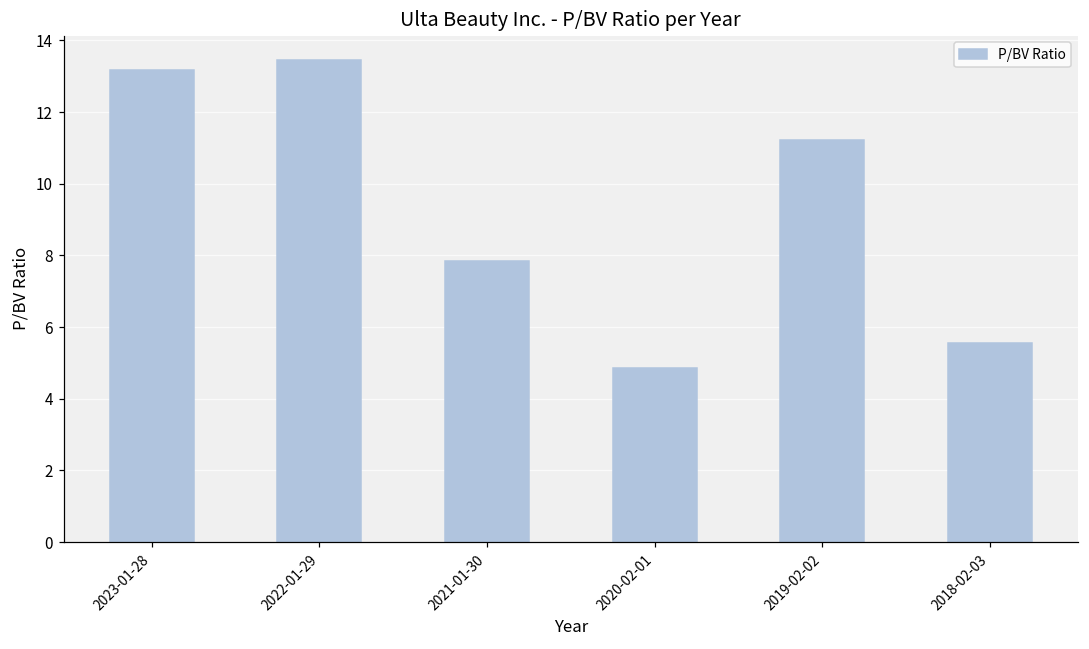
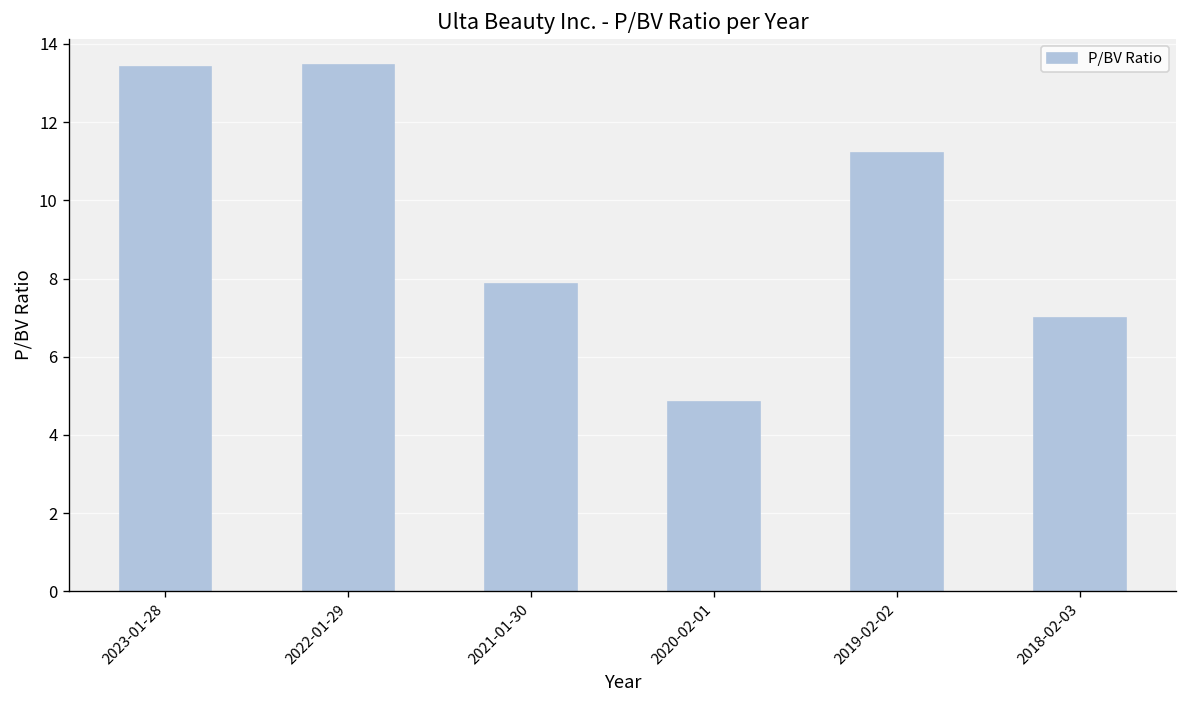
  {
-   "2023-01-28": 13.2,
+   "2023-01-28": 13.4,
    "2022-01-29": 13.5,
    "2021-01-30": 7.9,
    "2020-02-01": 4.9,
    "2019-02-02": 11.2,
-   "2018-02-03": 5.6
+   "2018-02-03": 7.0
  }
